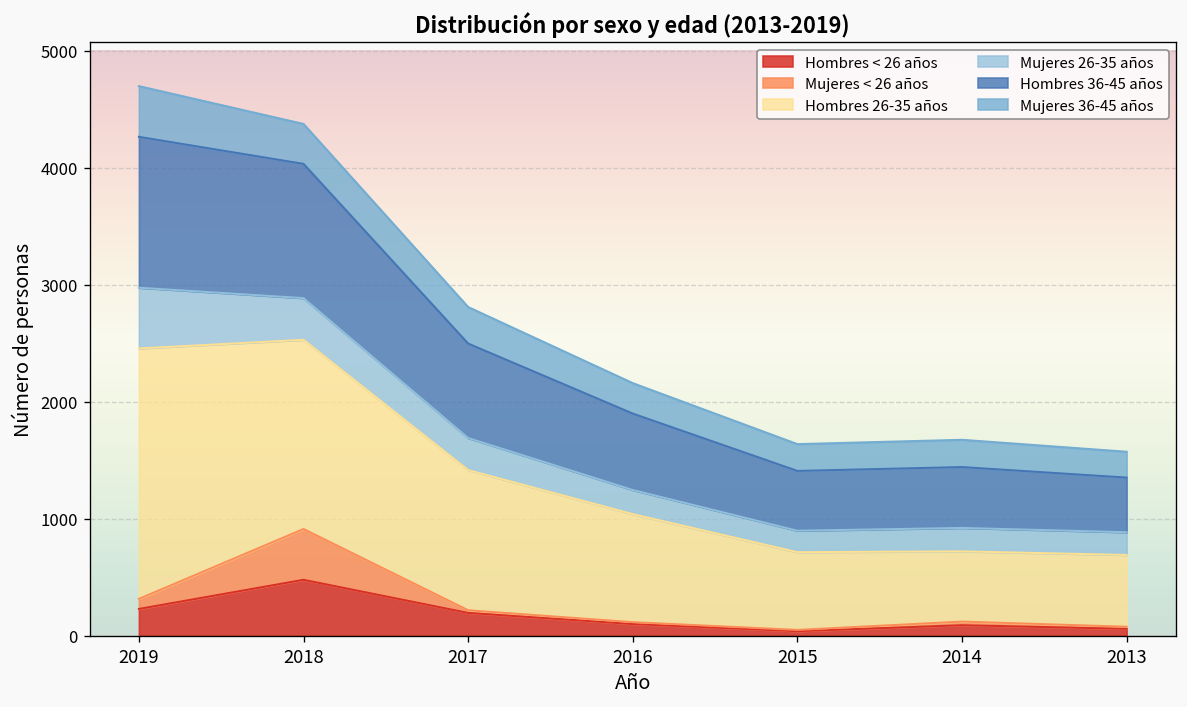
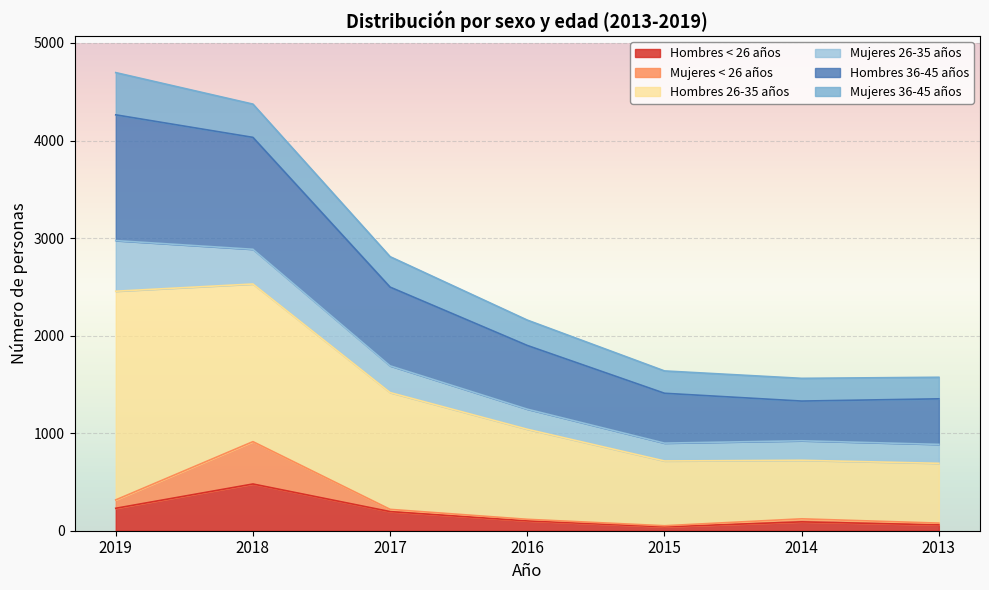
  {
    "Hombres < 26 años": {
      "2019": 200,
      "2018": 500,
      "2014": 100
    },
    "Mujeres < 26 años": {
      "2019": 100,
      "2018": 400,
      "2014": 0
    },
    "Hombres 26-35 años": {
      "2019": 2100,
      "2018": 1600,
      "2017": 1200,
      "2016": 900,
      "2015": 700,
      "2014": 600,
      "2013": 600
    },
    "Hombres 36-45 años": {
      "2019": 1300,
      "2018": 1100,
      "2017": 800,
      "2016": 700,
      "2015": 500,
-     "2014": 500,
+     "2014": 400,
      "2013": 500
    }
  }
